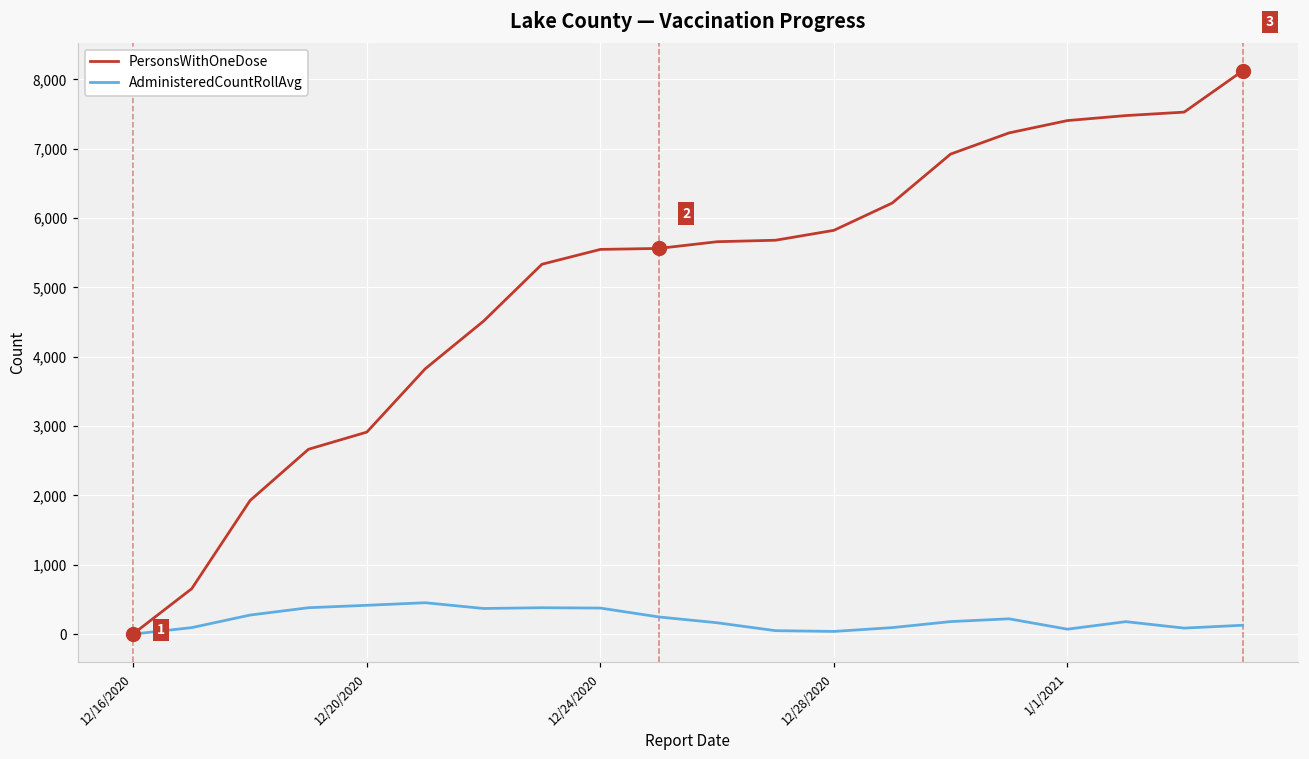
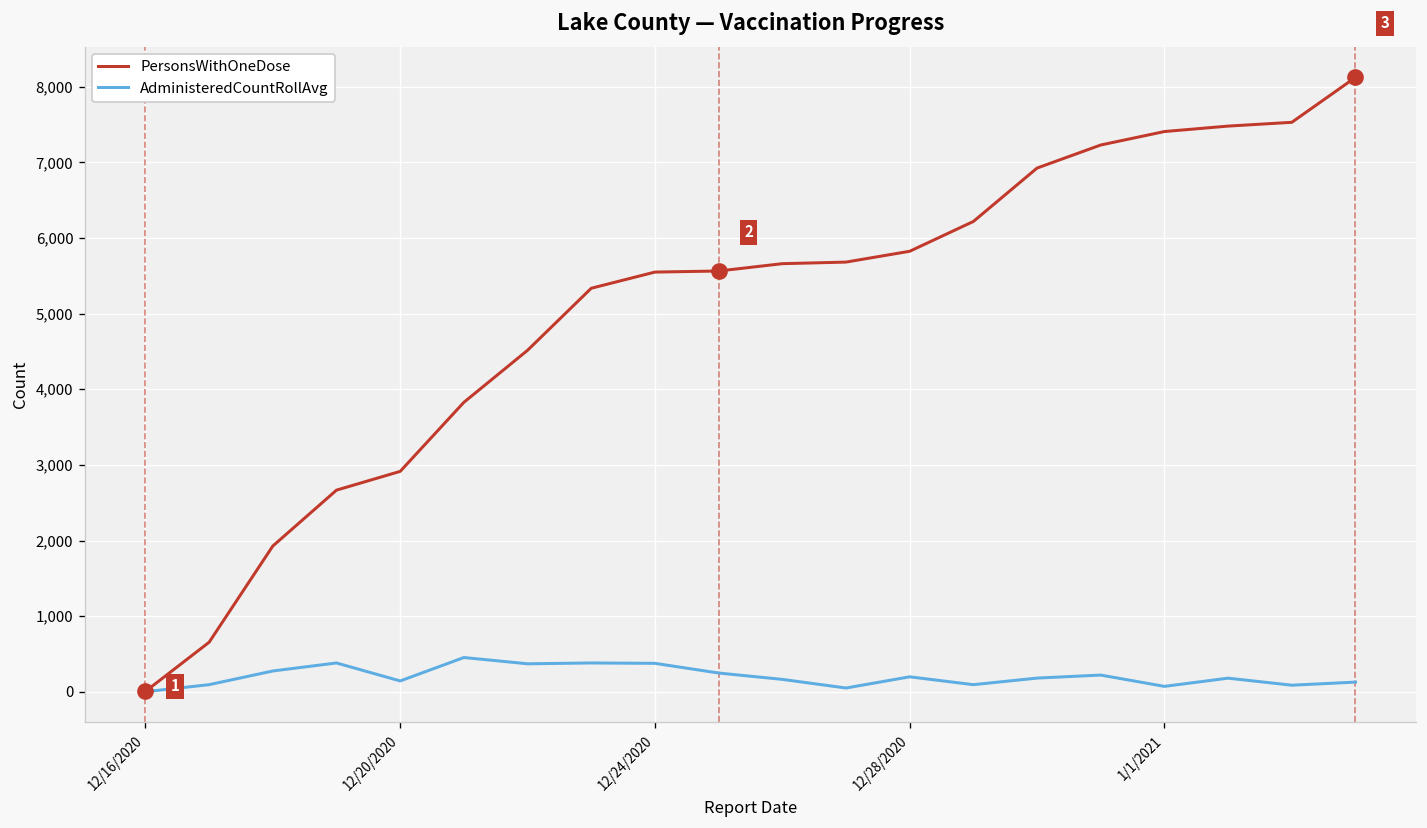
  {
    "AdministeredCountRollAvg": {
-     "12/20/2020": 400,
+     "12/20/2020": 100,
      "12/24/2020": 400,
-     "12/28/2020": 0,
+     "12/28/2020": 200,
      "1/1/2021": 100
    }
  }
